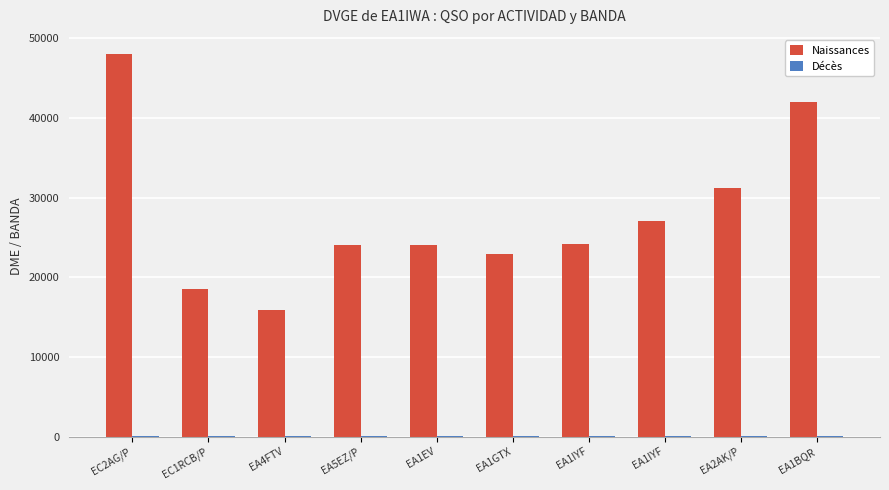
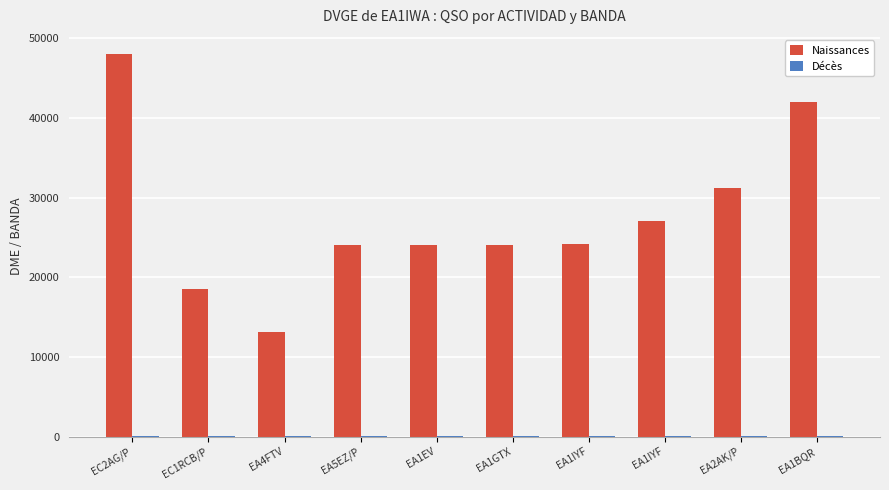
  {
    "Naissances": {
      "EC2AG/P": 48000,
      "EC1RCB/P": 19000,
-     "EA4FTV": 16000,
+     "EA4FTV": 13000,
      "EA5EZ/P": 24000,
      "EA1EV": 24000,
-     "EA1GTX": 23000,
+     "EA1GTX": 24000,
      "EA2AK/P": 31000,
      "EA1BQR": 42000
    }
  }
